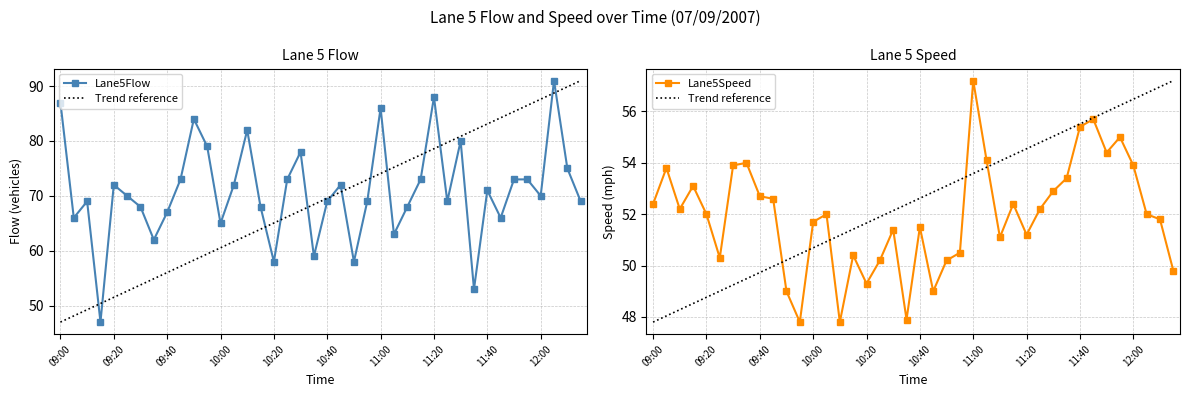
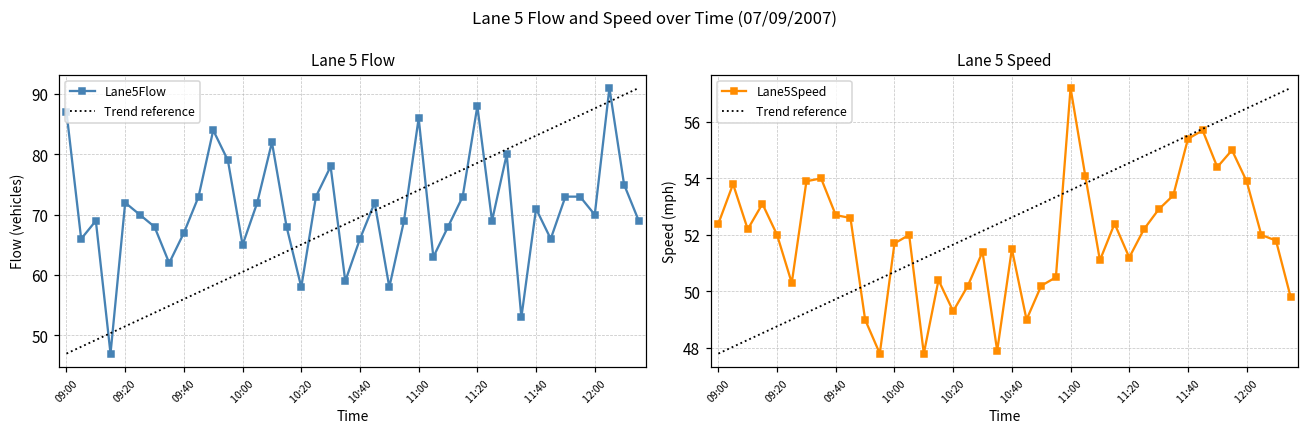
  {
    "Lane 5 Flow": {
      "Lane5Flow": {
        "09:20": 72,
        "09:40": 67,
        "10:00": 65,
        "10:20": 58,
-       "10:40": 69,
+       "10:40": 66,
        "11:00": 86,
        "11:20": 88,
        "11:40": 71,
        "12:00": 70
      },
      "Trend reference": {
        "09:00": 47
      }
    },
    "Lane 5 Speed": {
      "Lane5Speed": {
        "09:00": 52.4,
        "09:20": 52.0,
        "09:40": 52.7,
        "10:00": 51.7,
        "10:20": 49.3,
        "10:40": 51.5,
        "11:00": 57.2,
        "11:20": 51.2,
        "11:40": 55.4,
        "12:00": 53.9
      },
      "Trend reference": {
        "09:00": 47.8
      }
    }
  }
